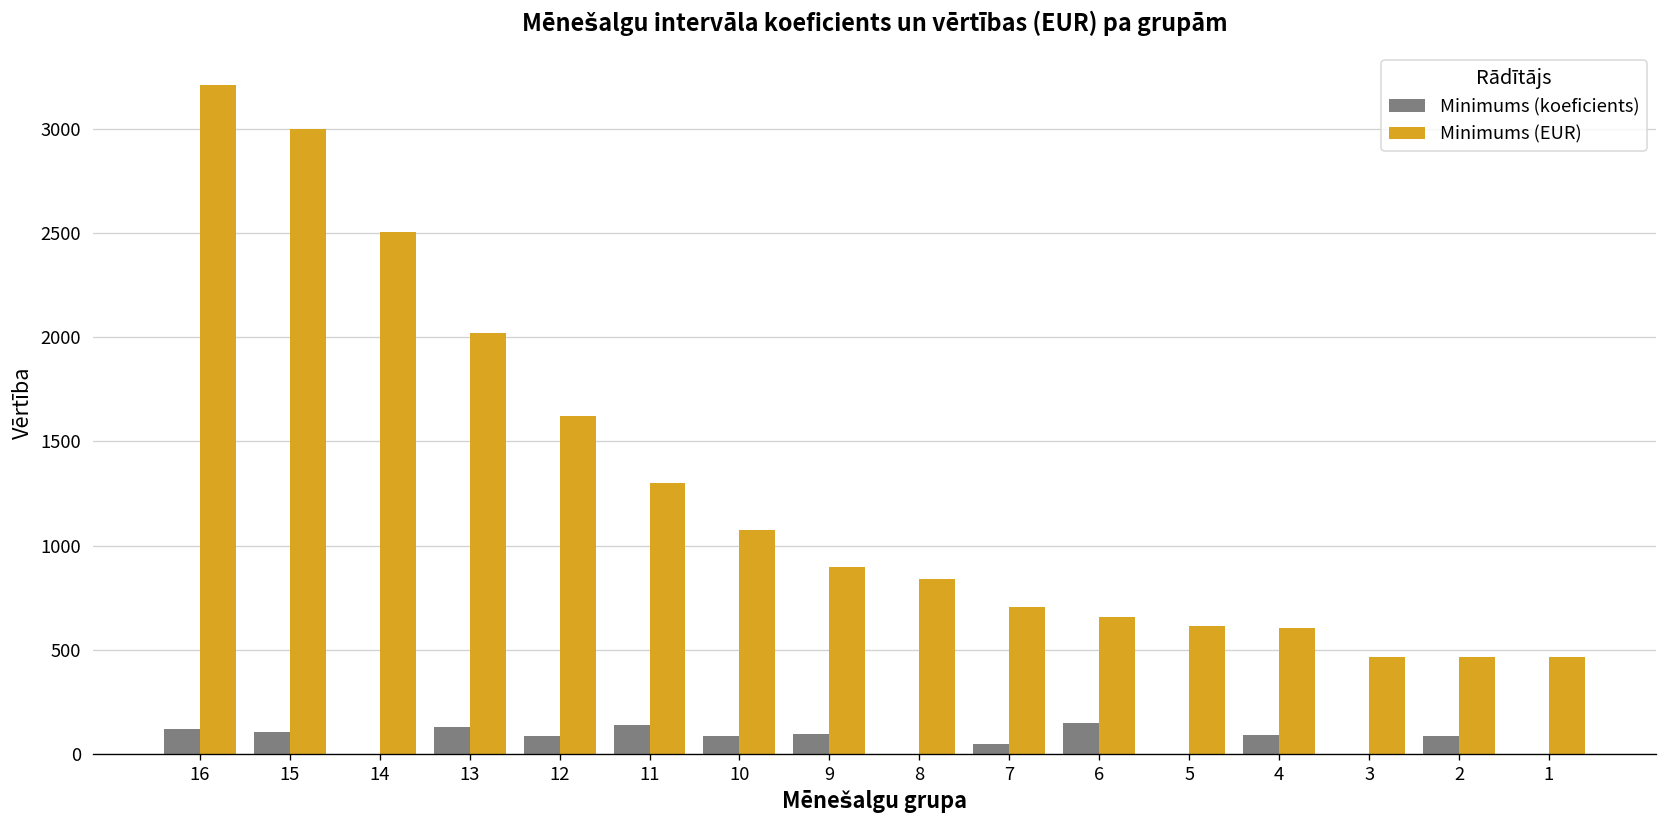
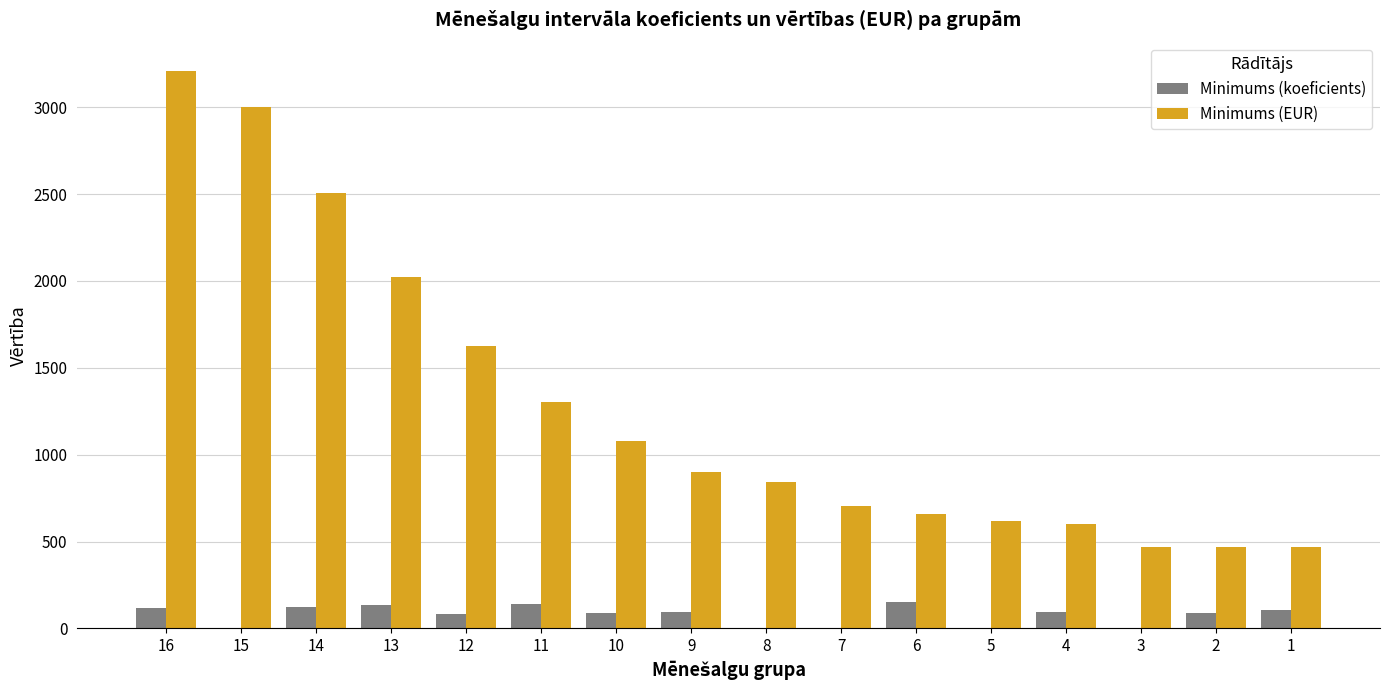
  {
    "Minimums (koeficients)": {
      "16": 120,
-     "15": 110,
-     "14": 0,
+     "15": 0,
+     "14": 120,
      "13": 130,
      "12": 80,
      "11": 140,
      "10": 90,
      "9": 100,
-     "7": 50,
+     "7": 0,
      "6": 150,
      "4": 90,
      "2": 90,
-     "1": 0
+     "1": 110
    },
    "Minimums (EUR)": {
      "16": 3210,
      "15": 3000,
      "14": 2510,
      "13": 2020,
      "12": 1620,
      "11": 1300,
      "10": 1080,
      "9": 900,
      "8": 840,
      "7": 700,
      "6": 660,
      "5": 620,
      "4": 600,
      "3": 470,
      "2": 470,
      "1": 470
    }
  }
